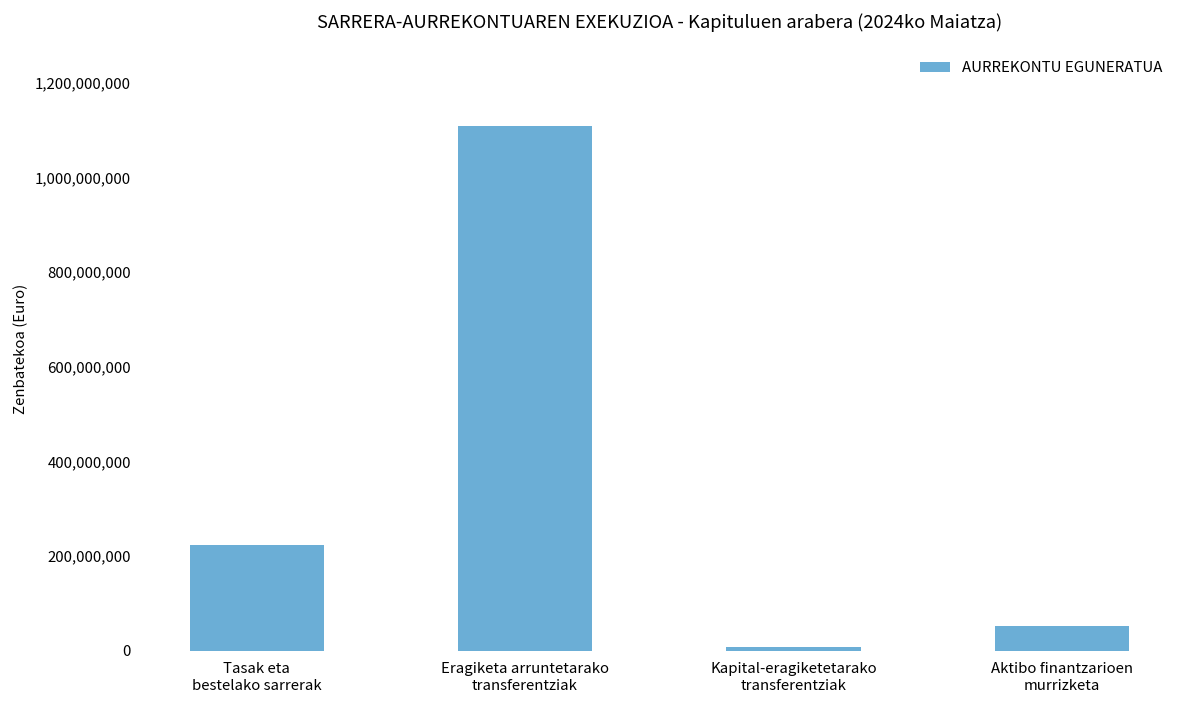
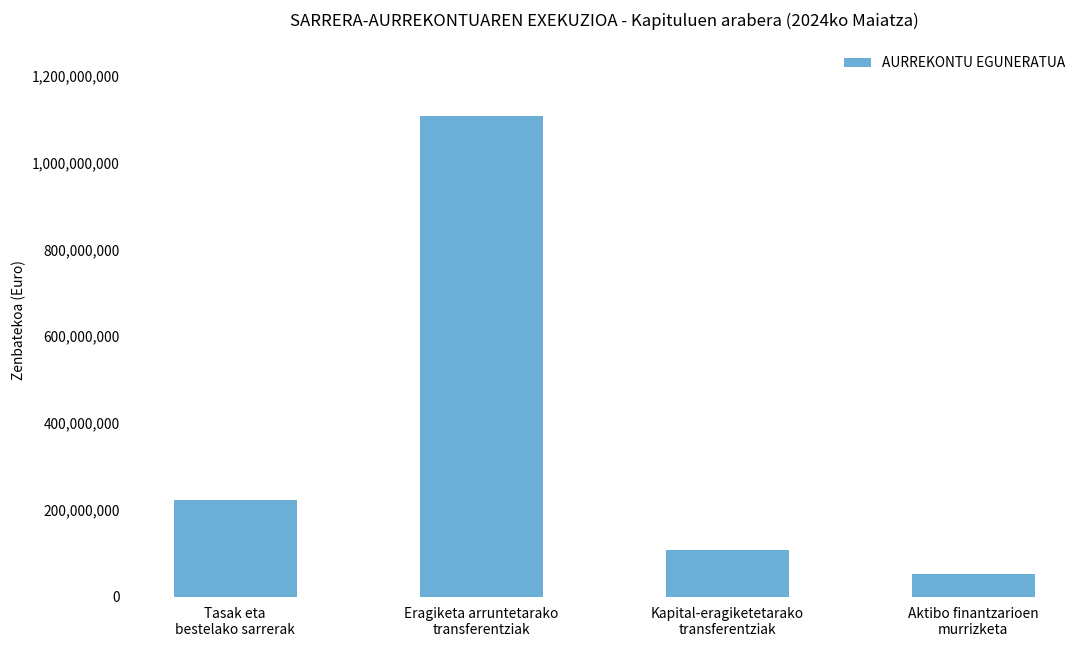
  {
    "Tasak eta bestelako sarrerak": "220,000,000",
    "Eragiketa arruntetarako transferentziak": "1,110,000,000",
-   "Kapital-eragiketetarako transferentziak": "10,000,000",
+   "Kapital-eragiketetarako transferentziak": "110,000,000",
    "Aktibo finantzarioen murrizketa": "50,000,000"
  }
